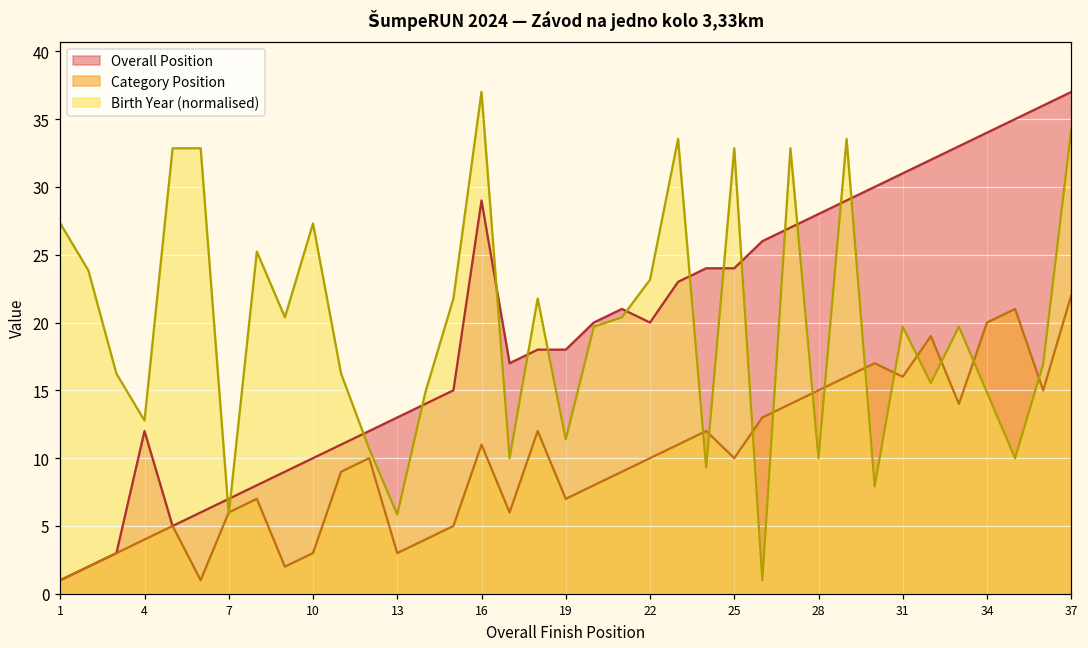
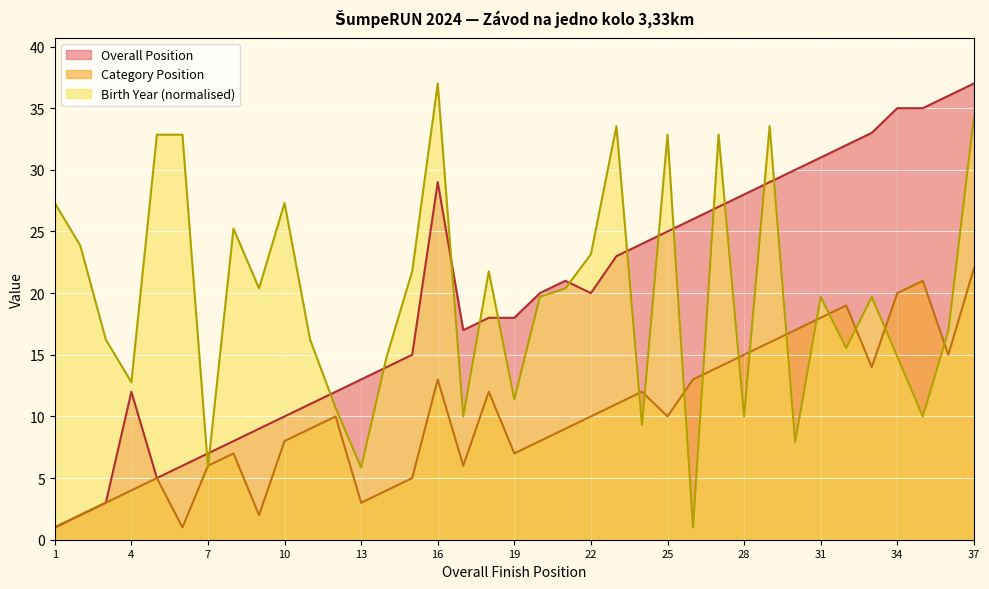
  {
    "Overall Position": {
      "4": 12,
      "7": 7,
      "10": 10,
      "13": 13,
      "16": 29,
      "19": 18,
      "22": 20,
-     "25": 24,
+     "25": 25,
      "28": 28,
      "31": 31,
-     "34": 34,
+     "34": 35,
      "37": 37
    },
    "Category Position": {
      "4": 4,
-     "10": 3,
+     "10": 8,
      "13": 3,
-     "16": 11,
+     "16": 13,
      "19": 7,
      "22": 10,
      "25": 10,
      "28": 15,
-     "31": 16,
+     "31": 18,
      "34": 20,
      "37": 22
    },
    "Birth Year (normalised)": {
      "1": 27.3,
      "4": 12.8,
      "10": 27.3,
      "13": 6,
      "16": 37,
      "19": 11.4,
      "22": 23,
      "25": 33,
      "28": 10,
      "31": 19.7,
      "34": 15,
      "37": 34.2
    }
  }
